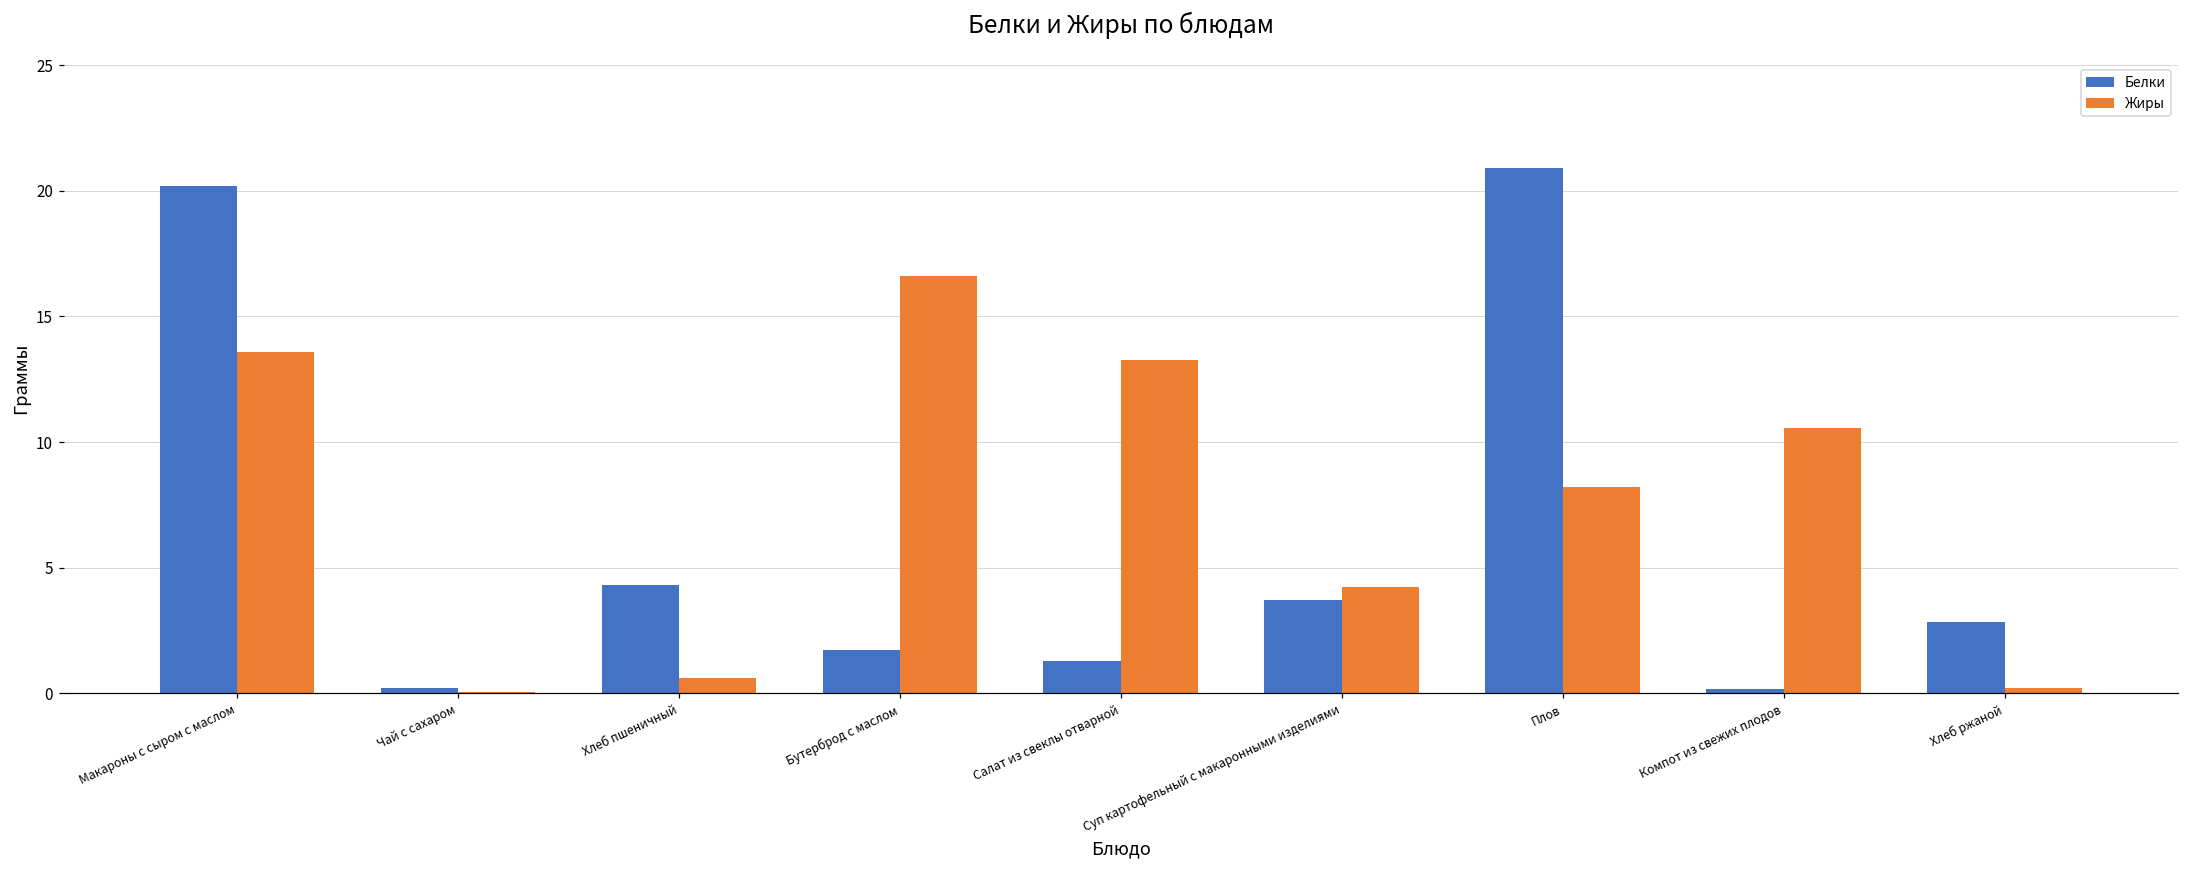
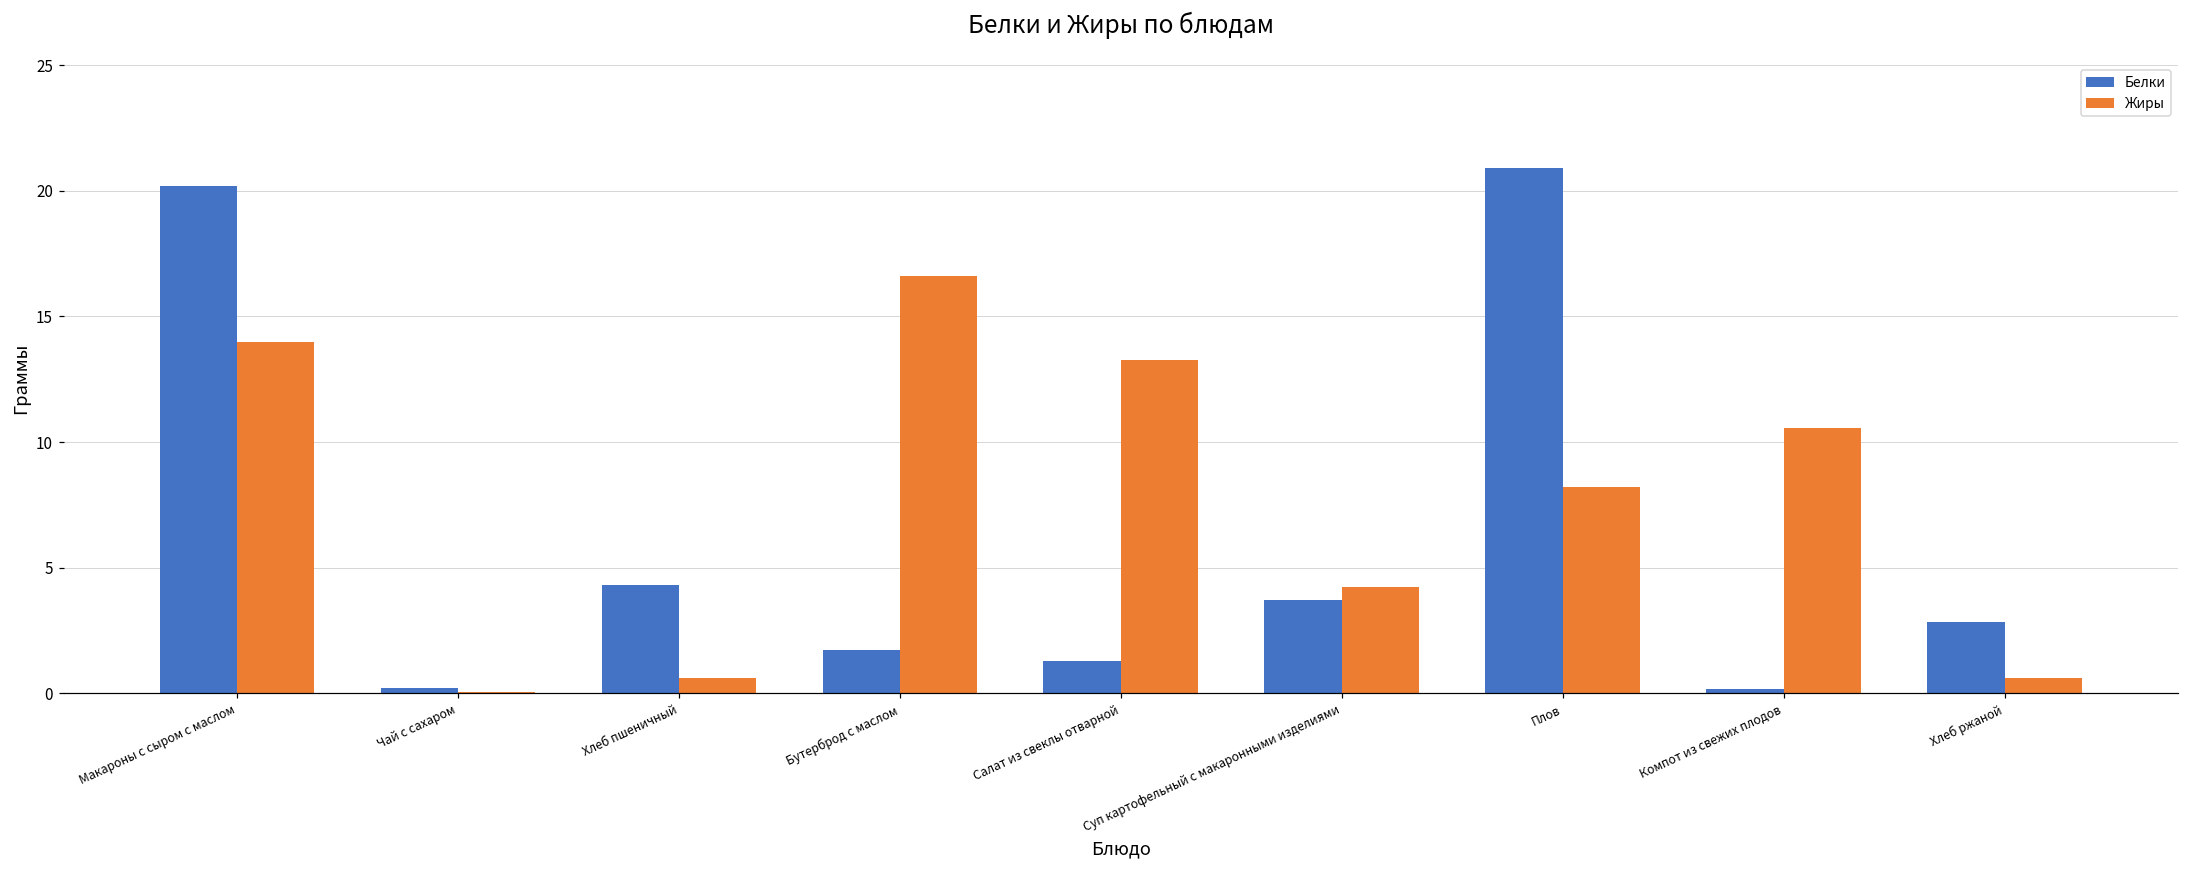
  {
    "Белки": {
      "Макароны с сыром с маслом": 20.2,
      "Чай с сахаром": 0.2,
      "Хлеб пшеничный": 4.3,
      "Бутерброд с маслом": 1.7,
      "Салат из свеклы отварной": 1.3,
      "Суп картофельный с макаронными изделиями": 3.7,
      "Плов": 20.9,
      "Компот из свежих плодов": 0.2,
      "Хлеб ржаной": 2.8
    },
    "Жиры": {
-     "Макароны с сыром с маслом": 13.6,
+     "Макароны с сыром с маслом": 14.0,
      "Хлеб пшеничный": 0.6,
      "Бутерброд с маслом": 16.6,
      "Салат из свеклы отварной": 13.3,
      "Суп картофельный с макаронными изделиями": 4.2,
      "Плов": 8.2,
      "Компот из свежих плодов": 10.5,
-     "Хлеб ржаной": 0.2
+     "Хлеб ржаной": 0.6
    }
  }
